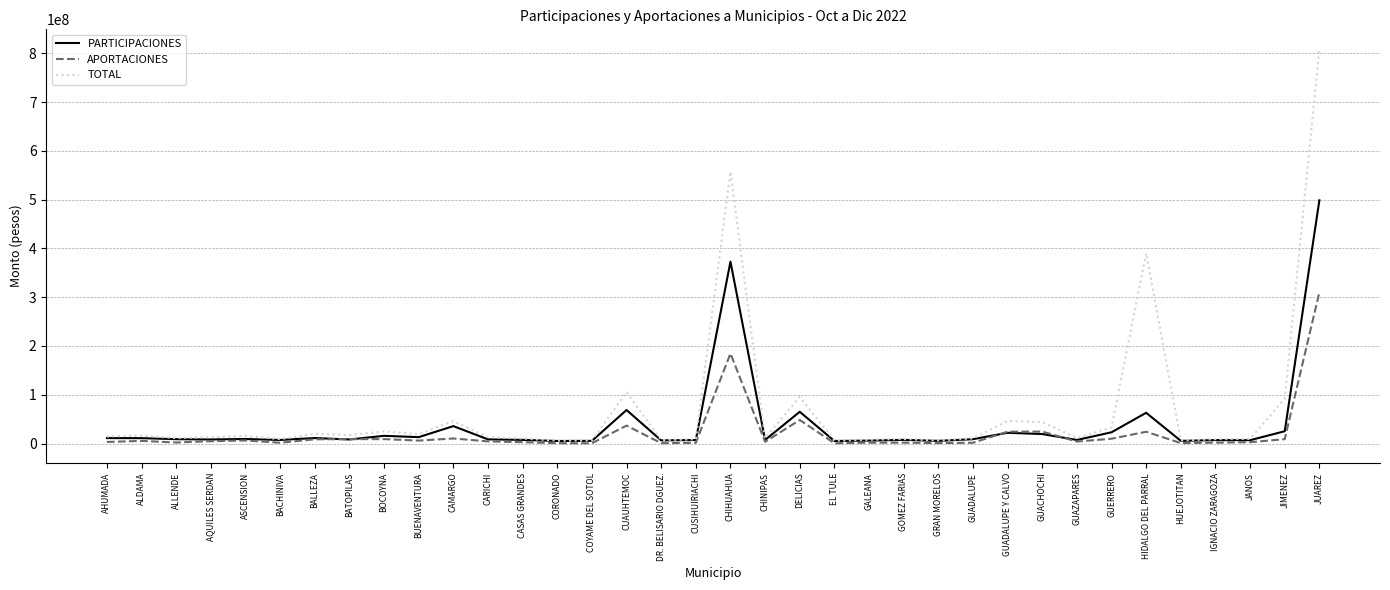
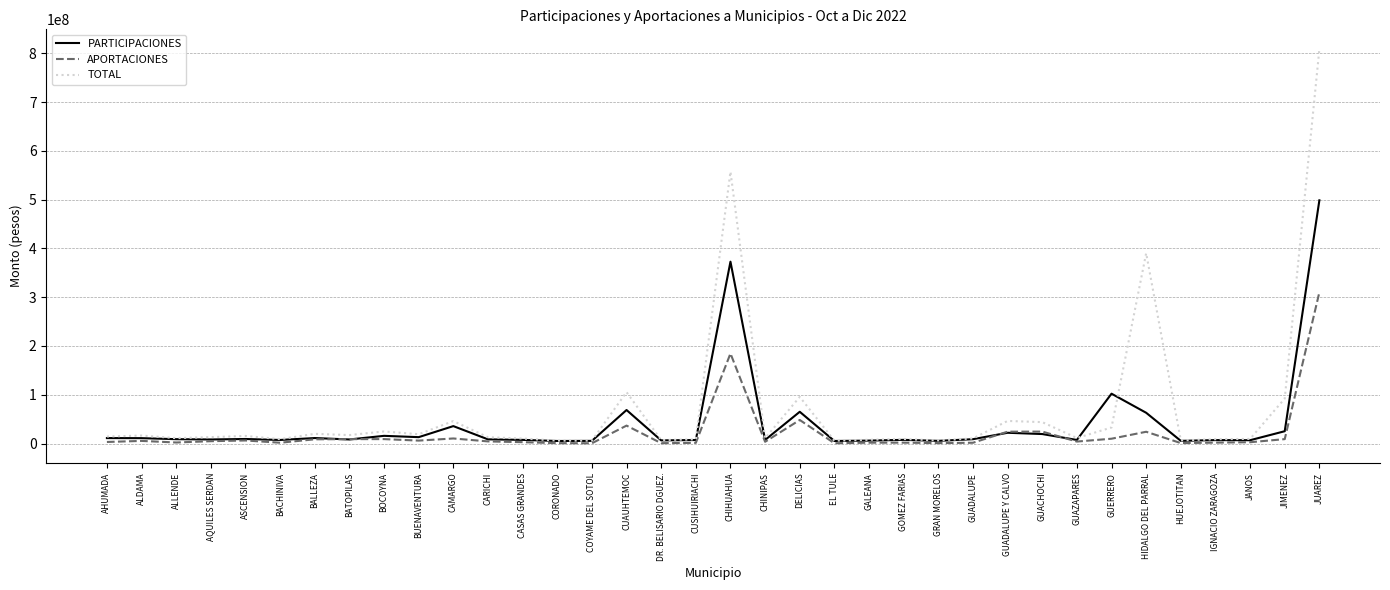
  {
    "PARTICIPACIONES": {
      "ALDAMA": 10000000,
      "BOCOYNA": 20000000,
      "BUENAVENTURA": 10000000,
      "CAMARGO": 40000000,
      "CUAUHTEMOC": 70000000,
      "CHIHUAHUA": 370000000,
      "DELICIAS": 70000000,
-     "GUERRERO": 20000000,
+     "GUERRERO": 100000000,
      "HIDALGO DEL PARRAL": 60000000,
      "JIMENEZ": 30000000,
      "JUAREZ": 500000000
    },
    "APORTACIONES": {
      "AHUMADA": 0,
      "ALDAMA": 10000000,
      "ALLENDE": 0,
      "BACHINIVA": 0,
      "BOCOYNA": 10000000,
      "BUENAVENTURA": 10000000,
      "CAMARGO": 10000000,
      "CUAUHTEMOC": 40000000,
      "DR. BELISARIO DGUEZ.": 0,
      "CUSIHUIRIACHI": 0,
      "CHIHUAHUA": 180000000,
      "DELICIAS": 50000000,
      "GOMEZ FARIAS": 0,
      "GUADALUPE": 0,
      "GUERRERO": 10000000,
      "HIDALGO DEL PARRAL": 20000000,
      "JIMENEZ": 10000000,
      "JUAREZ": 310000000
    },
    "TOTAL": {
      "ALDAMA": 20000000,
      "ASCENSION": 20000000,
      "BALLEZA": 20000000,
      "BATOPILAS": 20000000,
      "BOCOYNA": 20000000,
      "BUENAVENTURA": 20000000,
      "CAMARGO": 50000000,
      "CUAUHTEMOC": 110000000,
      "CHIHUAHUA": 560000000,
      "DELICIAS": 100000000,
      "GUADALUPE Y CALVO": 50000000,
      "GUACHOCHI": 40000000,
      "GUERRERO": 30000000,
      "HIDALGO DEL PARRAL": 390000000,
      "JIMENEZ": 90000000,
      "JUAREZ": 810000000
    }
  }
